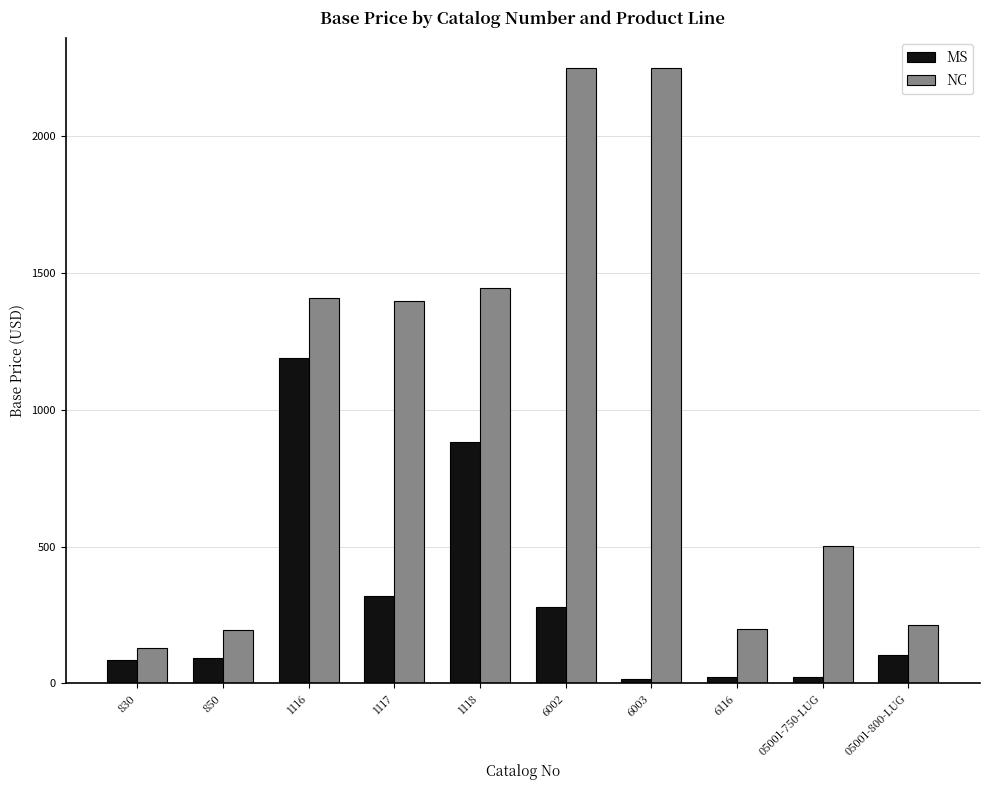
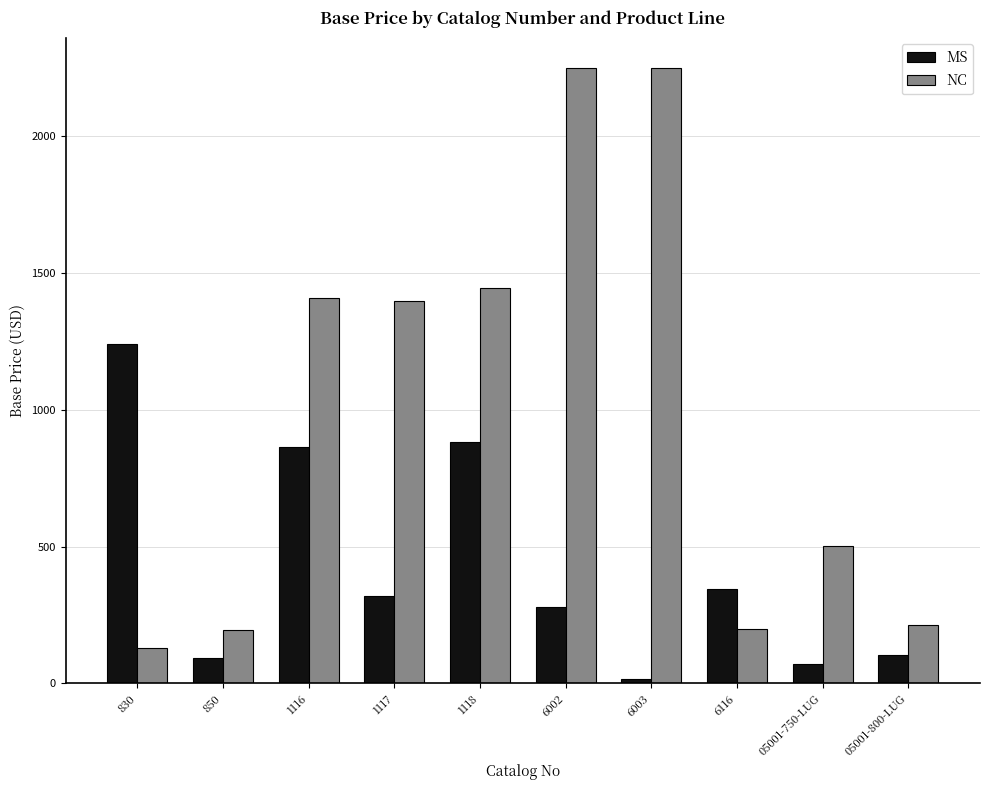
  {
    "MS": {
-     "830": 80,
+     "830": 1240,
      "850": 90,
-     "1116": 1190,
+     "1116": 860,
      "1117": 320,
      "1118": 880,
      "6002": 280,
      "6003": 20,
-     "6116": 20,
-     "05001-750-LUG": 20,
+     "6116": 340,
+     "05001-750-LUG": 70,
      "05001-800-LUG": 100
    },
    "NC": {
      "830": 130,
      "850": 200,
      "1116": 1410,
      "1117": 1400,
      "1118": 1450,
      "6002": 2250,
      "6003": 2250,
      "6116": 200,
      "05001-750-LUG": 500,
      "05001-800-LUG": 210
    }
  }
